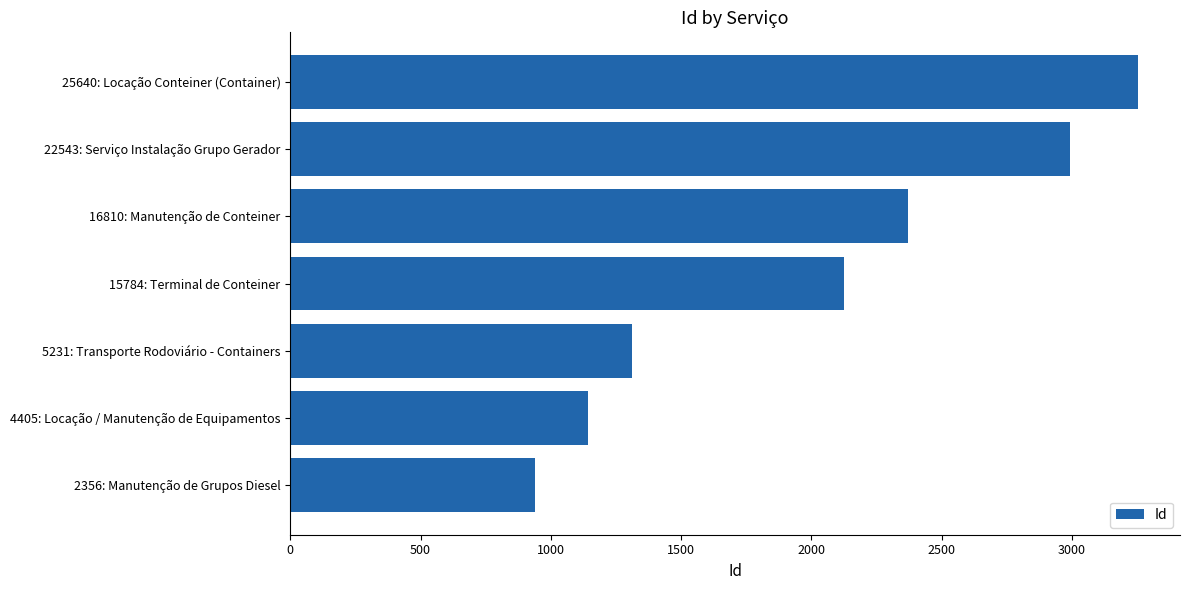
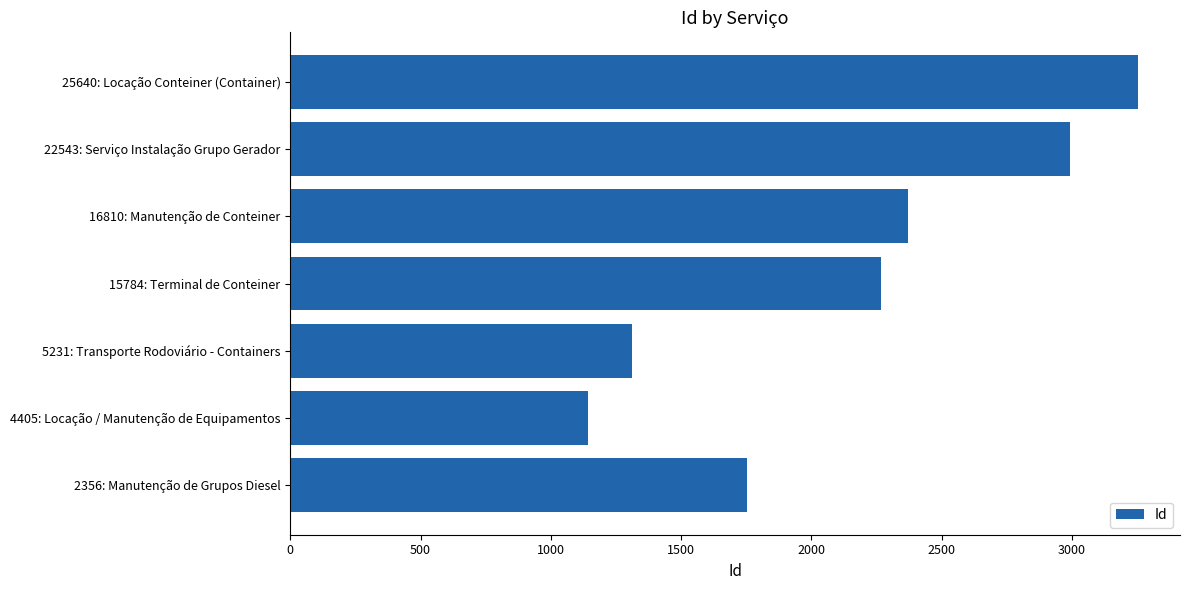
  {
    "25640: Locação Conteiner (Container)": 3250,
    "22543: Serviço Instalação Grupo Gerador": 2990,
    "16810: Manutenção de Conteiner": 2370,
-   "15784: Terminal de Conteiner": 2130,
+   "15784: Terminal de Conteiner": 2270,
    "5231: Transporte Rodoviário - Containers": 1310,
    "4405: Locação / Manutenção de Equipamentos": 1140,
-   "2356: Manutenção de Grupos Diesel": 940
+   "2356: Manutenção de Grupos Diesel": 1750
  }
